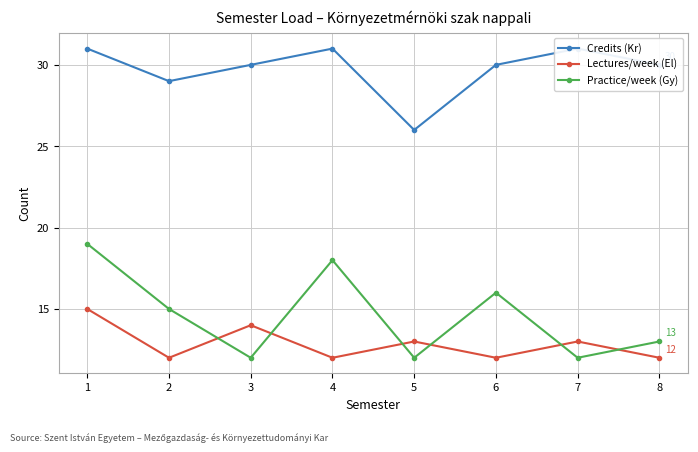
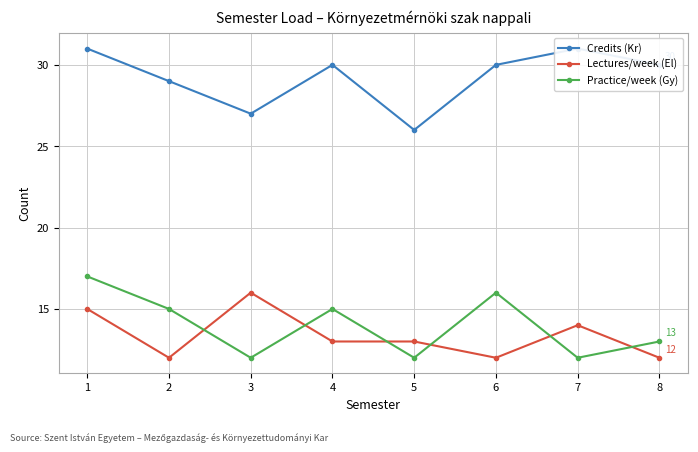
  {
    "Credits (Kr)": {
      "1": 31,
      "2": 29,
-     "3": 30,
-     "4": 31,
+     "3": 27,
+     "4": 30,
      "5": 26,
      "6": 30
    },
    "Lectures/week (El)": {
      "1": 15,
      "2": 12,
-     "3": 14,
-     "4": 12,
+     "3": 16,
+     "4": 13,
      "5": 13,
      "6": 12,
-     "7": 13
+     "7": 14
    },
    "Practice/week (Gy)": {
-     "1": 19,
+     "1": 17,
      "2": 15,
      "3": 12,
-     "4": 18,
+     "4": 15,
      "5": 12,
      "6": 16,
      "7": 12
    }
  }
